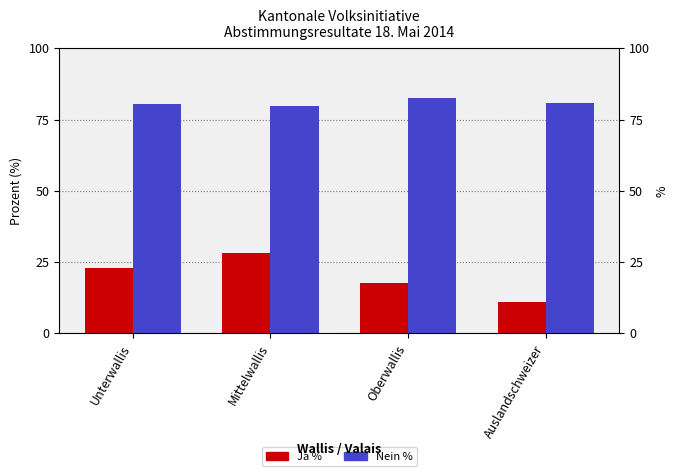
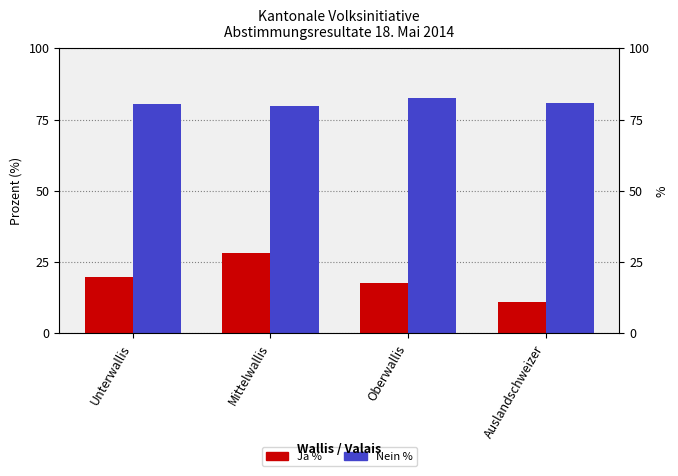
  {
    "Ja %": {
-     "Unterwallis": 23,
+     "Unterwallis": 20,
      "Mittelwallis": 28,
      "Oberwallis": 17,
      "Auslandschweizer": 11
    },
    "Nein %": {
      "Unterwallis": 80,
      "Mittelwallis": 80,
      "Oberwallis": 83,
      "Auslandschweizer": 81
    }
  }
